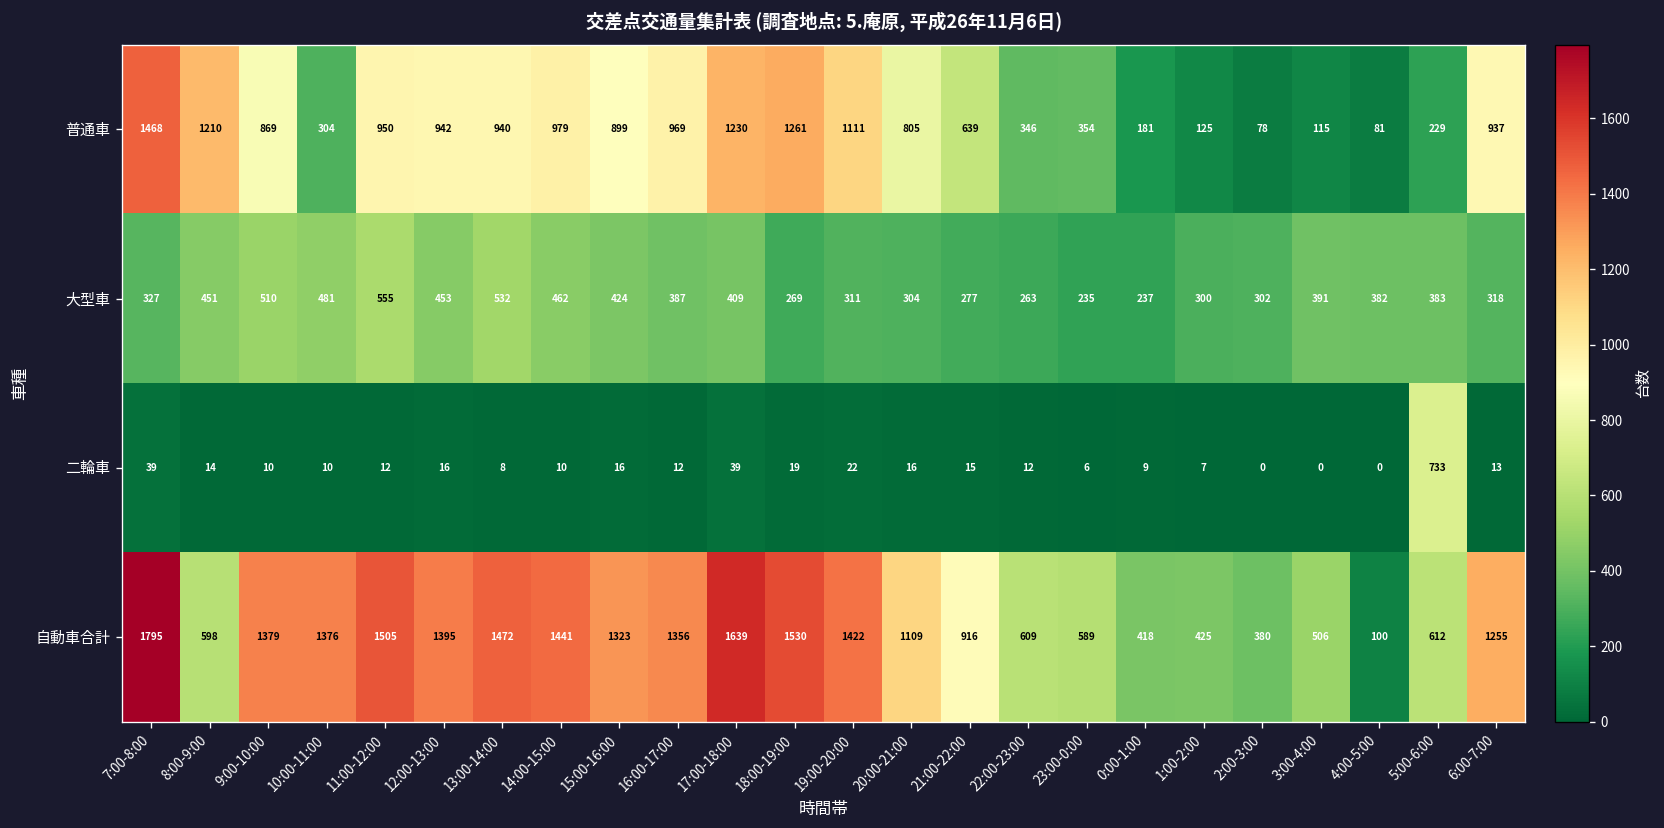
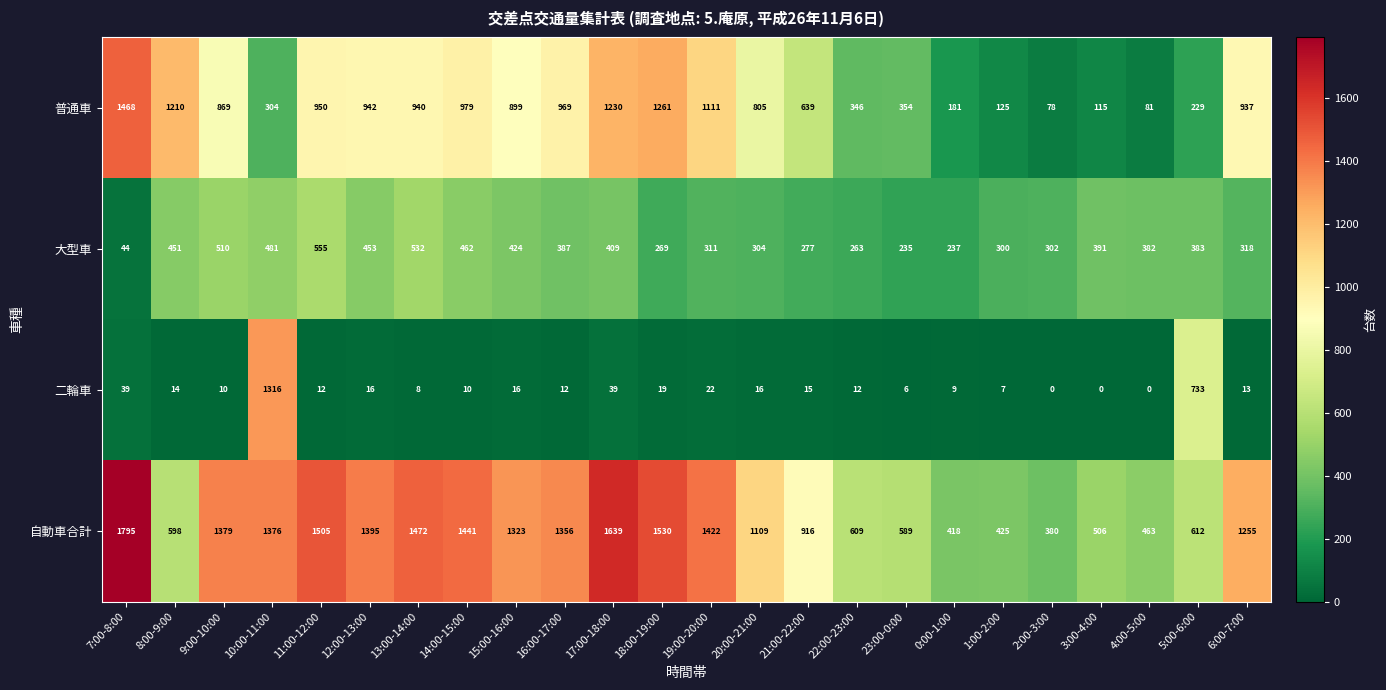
  {
    "普通車": {
      "7:00-8:00": 1468,
      "8:00-9:00": 1210,
      "9:00-10:00": 869,
      "10:00-11:00": 304,
      "11:00-12:00": 950,
      "12:00-13:00": 942,
      "13:00-14:00": 940,
      "14:00-15:00": 979,
      "15:00-16:00": 899,
      "16:00-17:00": 969,
      "17:00-18:00": 1230,
      "18:00-19:00": 1261,
      "19:00-20:00": 1111,
      "20:00-21:00": 805,
      "21:00-22:00": 639,
      "22:00-23:00": 346,
      "23:00-0:00": 354,
      "0:00-1:00": 181,
      "1:00-2:00": 125,
      "2:00-3:00": 78,
      "3:00-4:00": 115,
      "4:00-5:00": 81,
      "5:00-6:00": 229,
      "6:00-7:00": 937
    },
    "大型車": {
-     "7:00-8:00": 327,
+     "7:00-8:00": 44,
      "8:00-9:00": 451,
      "9:00-10:00": 510,
      "10:00-11:00": 481,
      "11:00-12:00": 555,
      "12:00-13:00": 453,
      "13:00-14:00": 532,
      "14:00-15:00": 462,
      "15:00-16:00": 424,
      "16:00-17:00": 387,
      "17:00-18:00": 409,
      "18:00-19:00": 269,
      "19:00-20:00": 311,
      "20:00-21:00": 304,
      "21:00-22:00": 277,
      "22:00-23:00": 263,
      "23:00-0:00": 235,
      "0:00-1:00": 237,
      "1:00-2:00": 300,
      "2:00-3:00": 302,
      "3:00-4:00": 391,
      "4:00-5:00": 382,
      "5:00-6:00": 383,
      "6:00-7:00": 318
    },
    "二輪車": {
      "7:00-8:00": 39,
      "8:00-9:00": 14,
      "9:00-10:00": 10,
-     "10:00-11:00": 10,
+     "10:00-11:00": 1316,
      "11:00-12:00": 12,
      "12:00-13:00": 16,
      "13:00-14:00": 8,
      "14:00-15:00": 10,
      "15:00-16:00": 16,
      "16:00-17:00": 12,
      "17:00-18:00": 39,
      "18:00-19:00": 19,
      "19:00-20:00": 22,
      "20:00-21:00": 16,
      "21:00-22:00": 15,
      "22:00-23:00": 12,
      "23:00-0:00": 6,
      "0:00-1:00": 9,
      "1:00-2:00": 7,
      "2:00-3:00": 0,
      "3:00-4:00": 0,
      "4:00-5:00": 0,
      "5:00-6:00": 733,
      "6:00-7:00": 13
    },
    "自動車合計": {
      "7:00-8:00": 1795,
      "8:00-9:00": 598,
      "9:00-10:00": 1379,
      "10:00-11:00": 1376,
      "11:00-12:00": 1505,
      "12:00-13:00": 1395,
      "13:00-14:00": 1472,
      "14:00-15:00": 1441,
      "15:00-16:00": 1323,
      "16:00-17:00": 1356,
      "17:00-18:00": 1639,
      "18:00-19:00": 1530,
      "19:00-20:00": 1422,
      "20:00-21:00": 1109,
      "21:00-22:00": 916,
      "22:00-23:00": 609,
      "23:00-0:00": 589,
      "0:00-1:00": 418,
      "1:00-2:00": 425,
      "2:00-3:00": 380,
      "3:00-4:00": 506,
-     "4:00-5:00": 100,
+     "4:00-5:00": 463,
      "5:00-6:00": 612,
      "6:00-7:00": 1255
    }
  }
